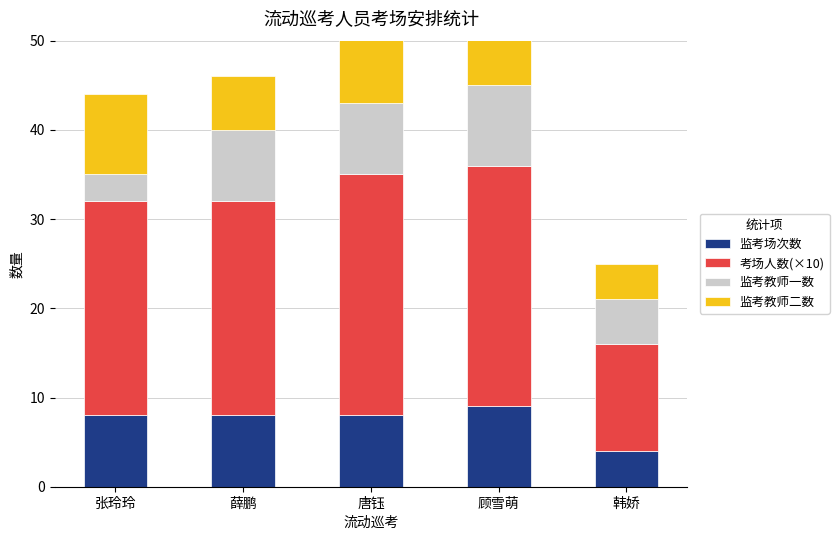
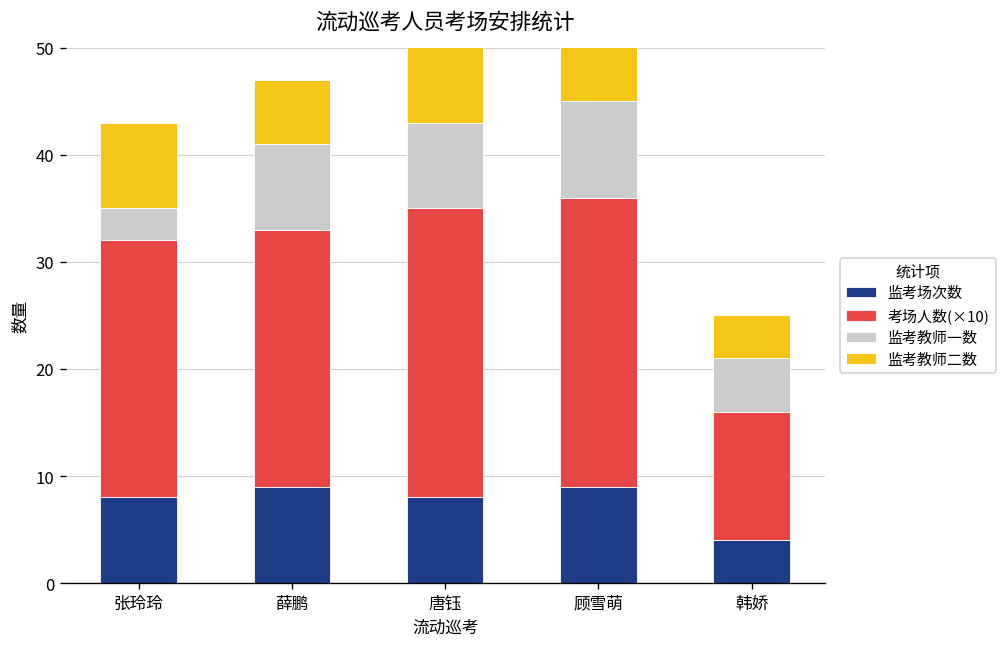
  {
    "监考场次数": {
      "张玲玲": 8,
-     "薛鹏": 8,
+     "薛鹏": 9,
      "唐钰": 8,
      "顾雪萌": 9,
      "韩娇": 4
    },
    "考场人数(×10)": {
      "张玲玲": 24,
      "薛鹏": 24,
      "唐钰": 27,
      "顾雪萌": 27,
      "韩娇": 12
    },
    "监考教师一数": {
      "张玲玲": 3,
      "薛鹏": 8,
      "唐钰": 8,
      "顾雪萌": 9,
      "韩娇": 5
    },
    "监考教师二数": {
-     "张玲玲": 9,
+     "张玲玲": 8,
      "薛鹏": 6,
      "韩娇": 4
    }
  }
